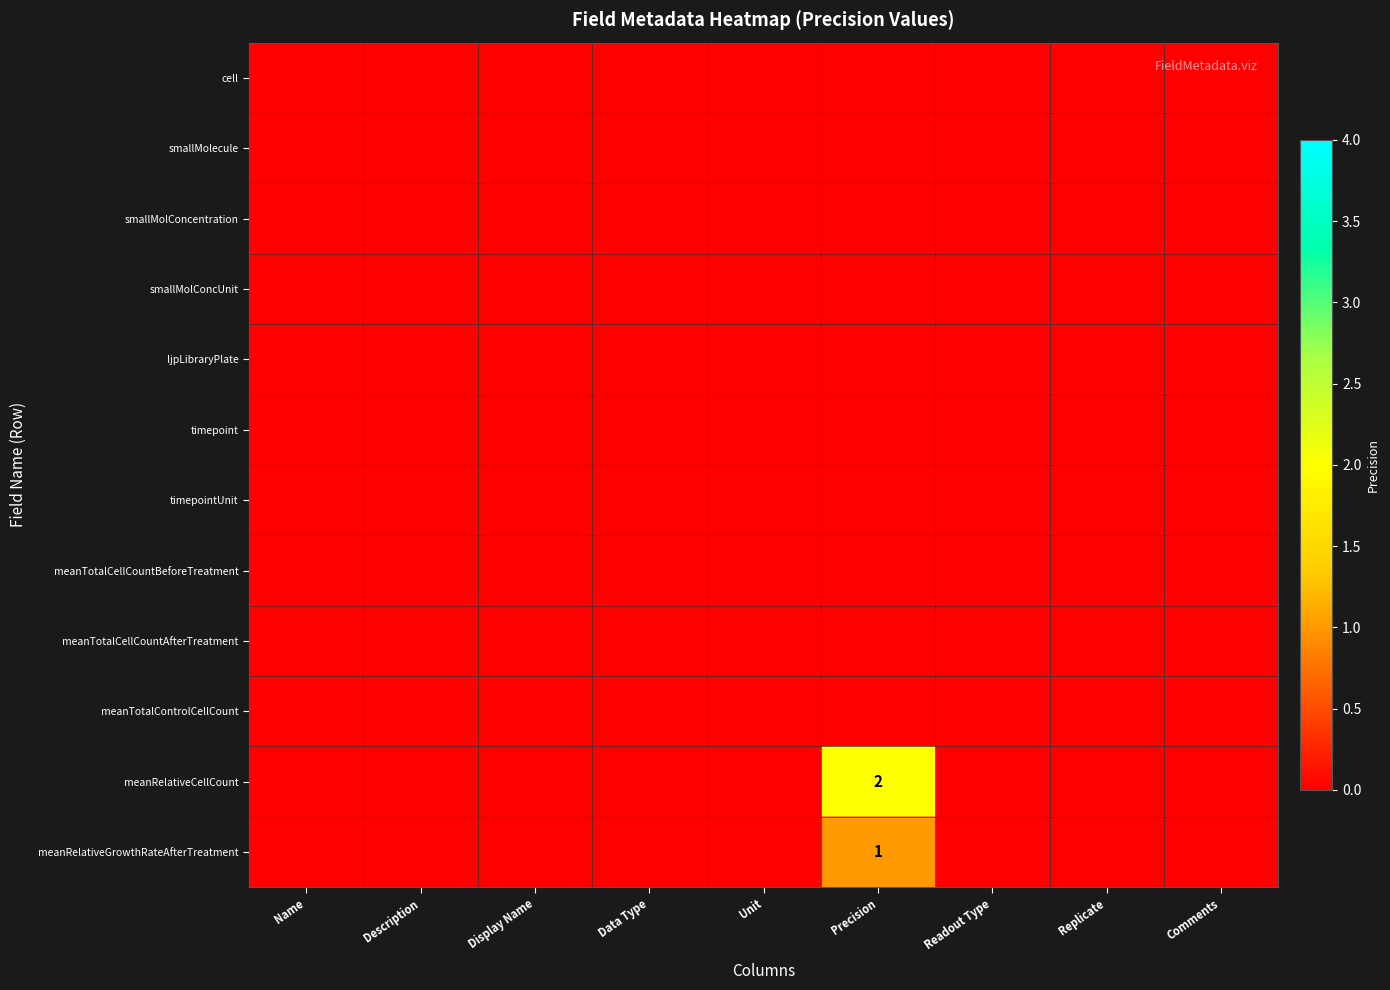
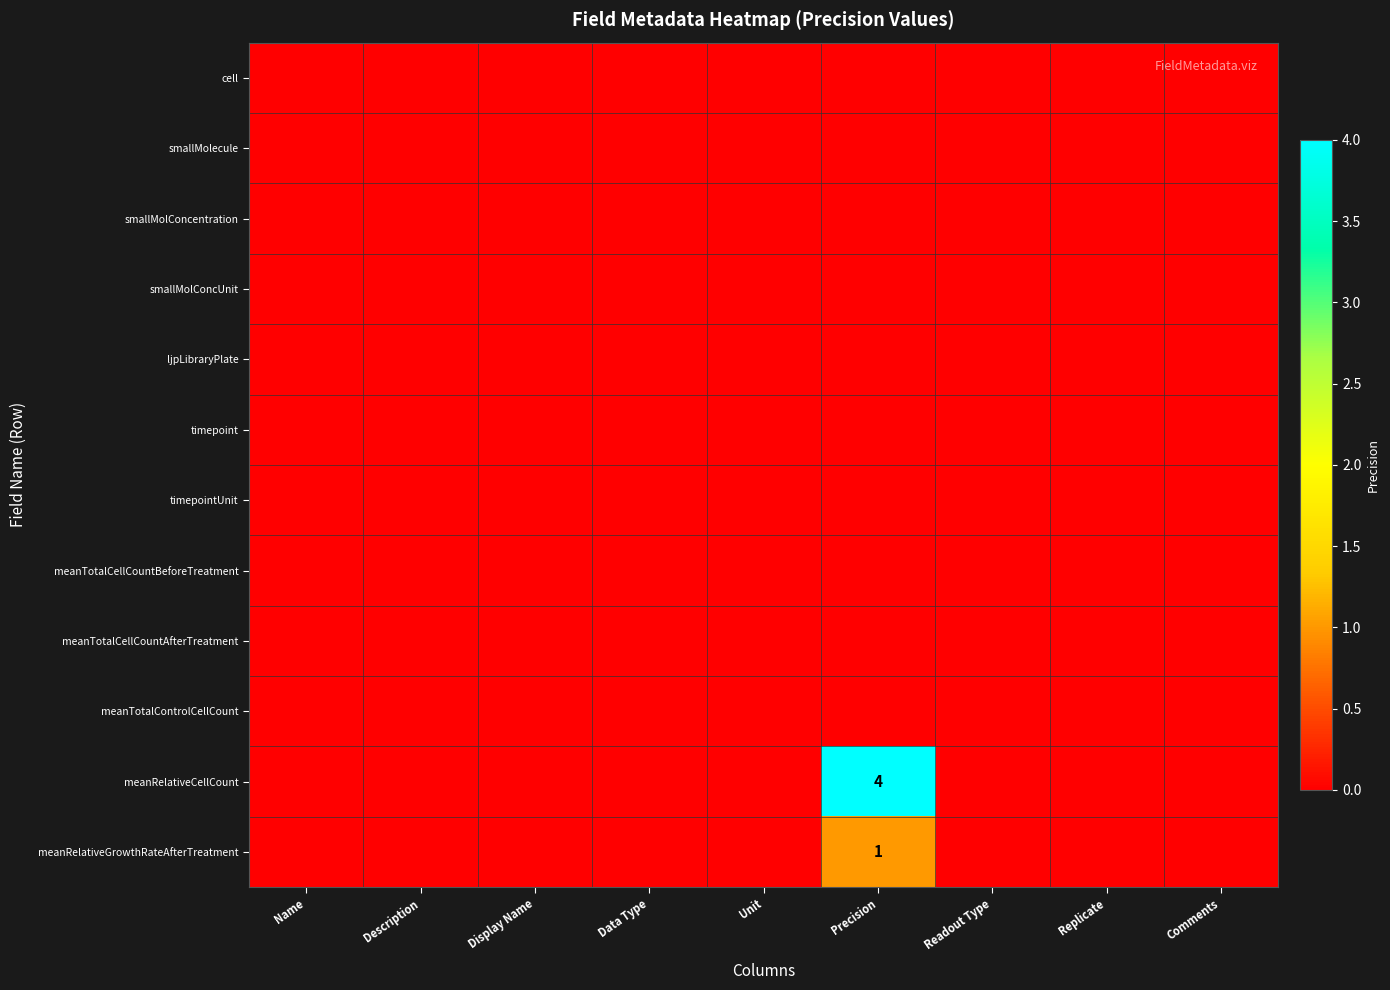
  {
    "meanRelativeCellCount": {
-     "Precision": 2
+     "Precision": 4
    },
    "meanRelativeGrowthRateAfterTreatment": {
      "Precision": 1
    }
  }
